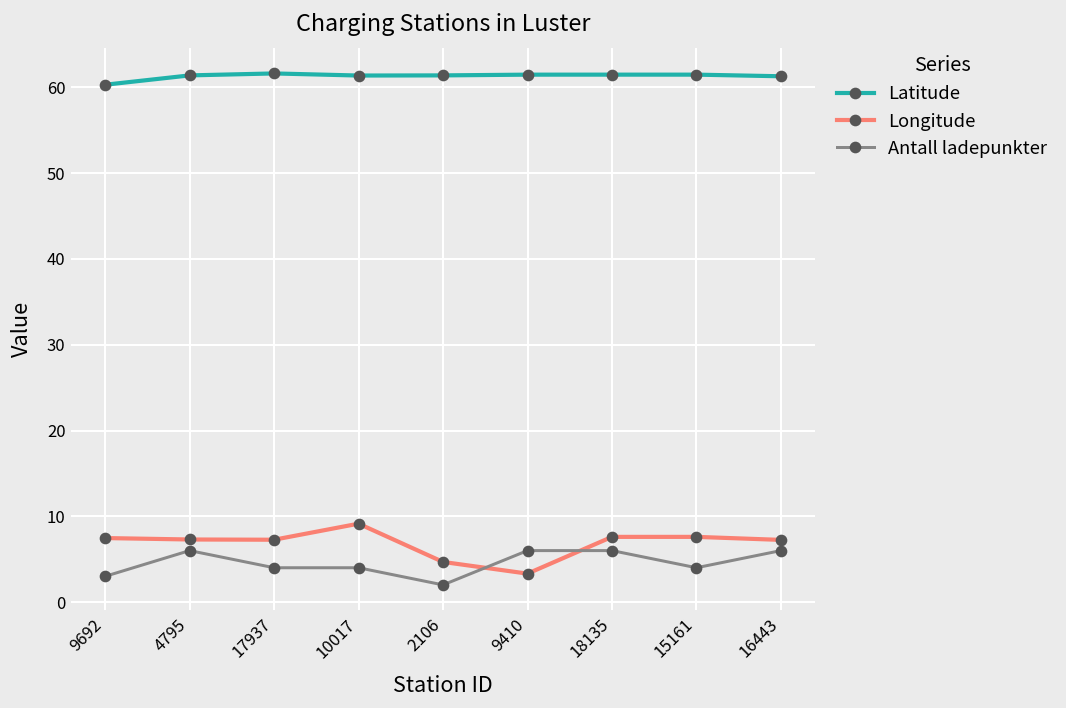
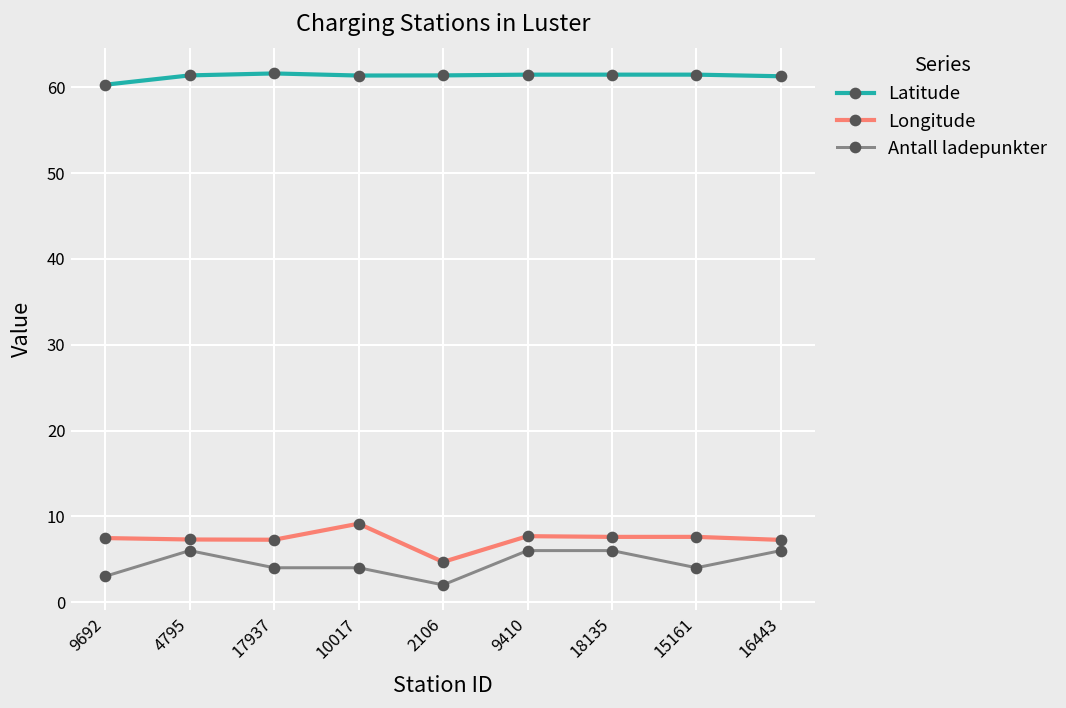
  {
    "Latitude": {
      "9692": 60,
      "4795": 61,
      "17937": 62,
      "10017": 61,
      "2106": 61,
      "9410": 61,
      "18135": 61,
      "15161": 61,
      "16443": 61
    },
    "Longitude": {
      "9692": 7,
      "4795": 7,
      "17937": 7,
      "10017": 9,
      "2106": 5,
-     "9410": 3,
+     "9410": 8,
      "18135": 8,
      "15161": 8,
      "16443": 7
    },
    "Antall ladepunkter": {
      "9692": 3,
      "4795": 6,
      "17937": 4,
      "10017": 4,
      "2106": 2,
      "9410": 6,
      "18135": 6,
      "15161": 4,
      "16443": 6
    }
  }
